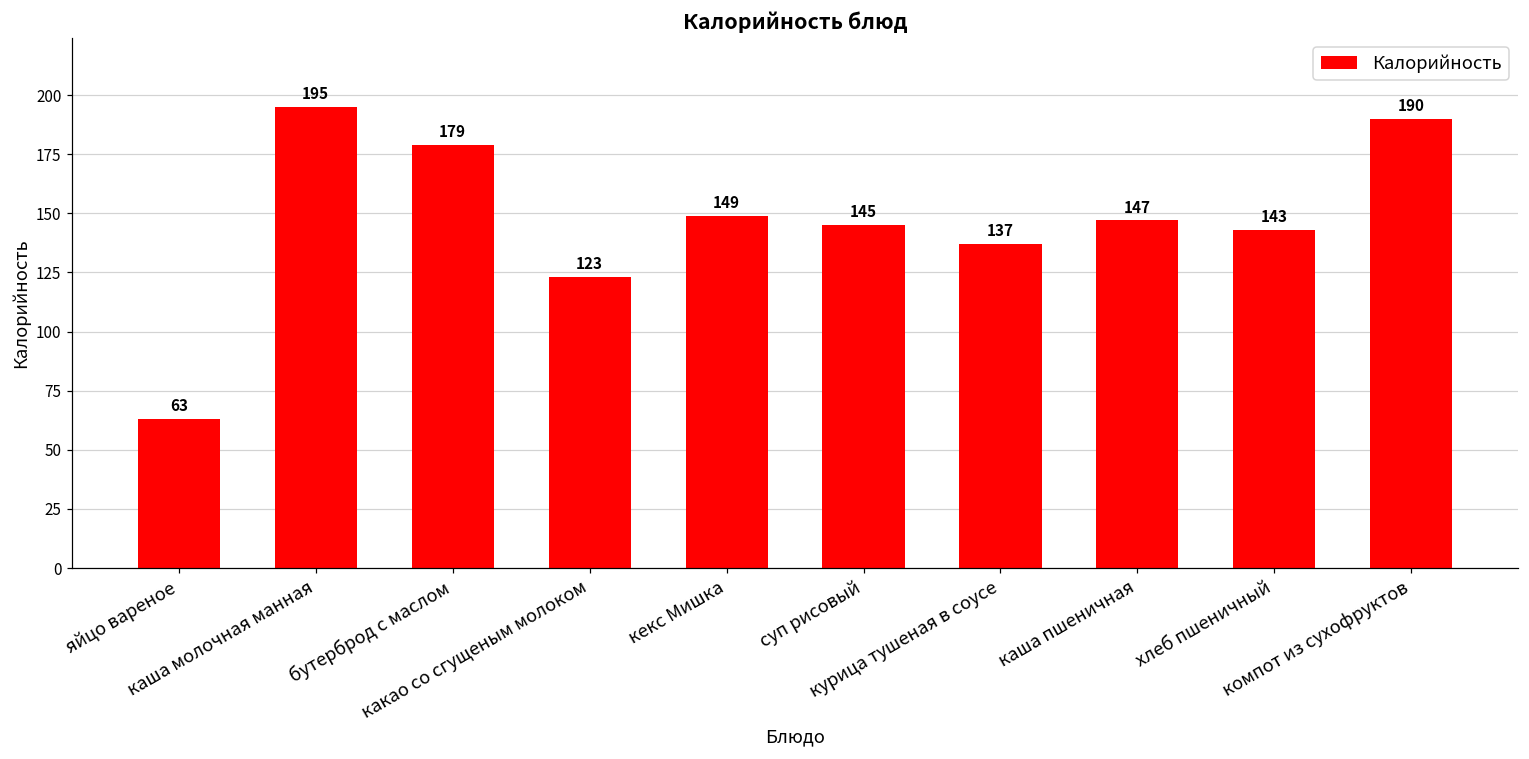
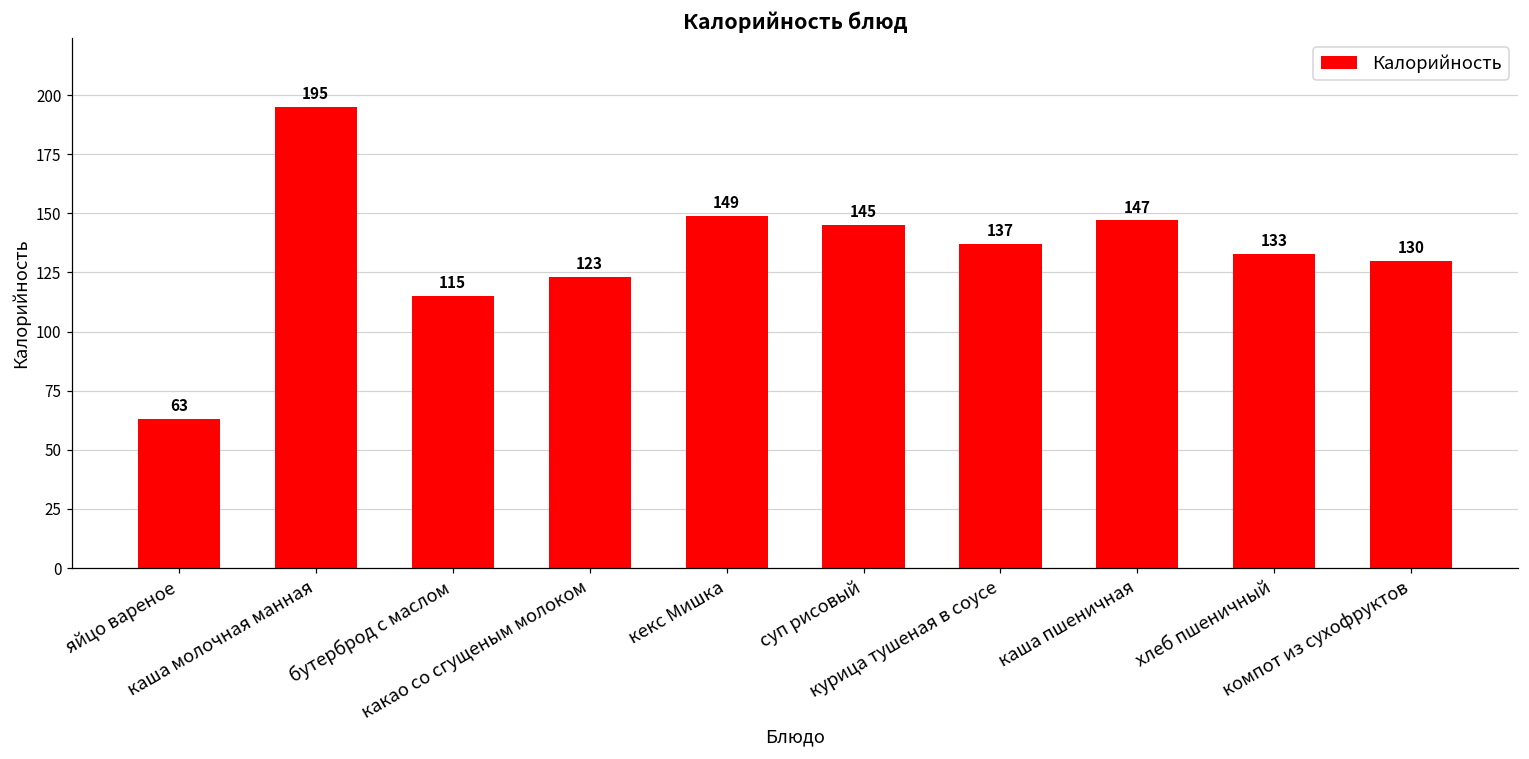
  {
    "яйцо вареное": 63,
    "каша молочная манная": 195,
-   "бутерброд с маслом": 179,
+   "бутерброд с маслом": 115,
    "какао со сгущеным молоком": 123,
    "кекс Мишка": 149,
    "суп рисовый": 145,
    "курица тушеная в соусе": 137,
    "каша пшеничная": 147,
-   "хлеб пшеничный": 143,
-   "компот из сухофруктов": 190
+   "хлеб пшеничный": 133,
+   "компот из сухофруктов": 130
  }
